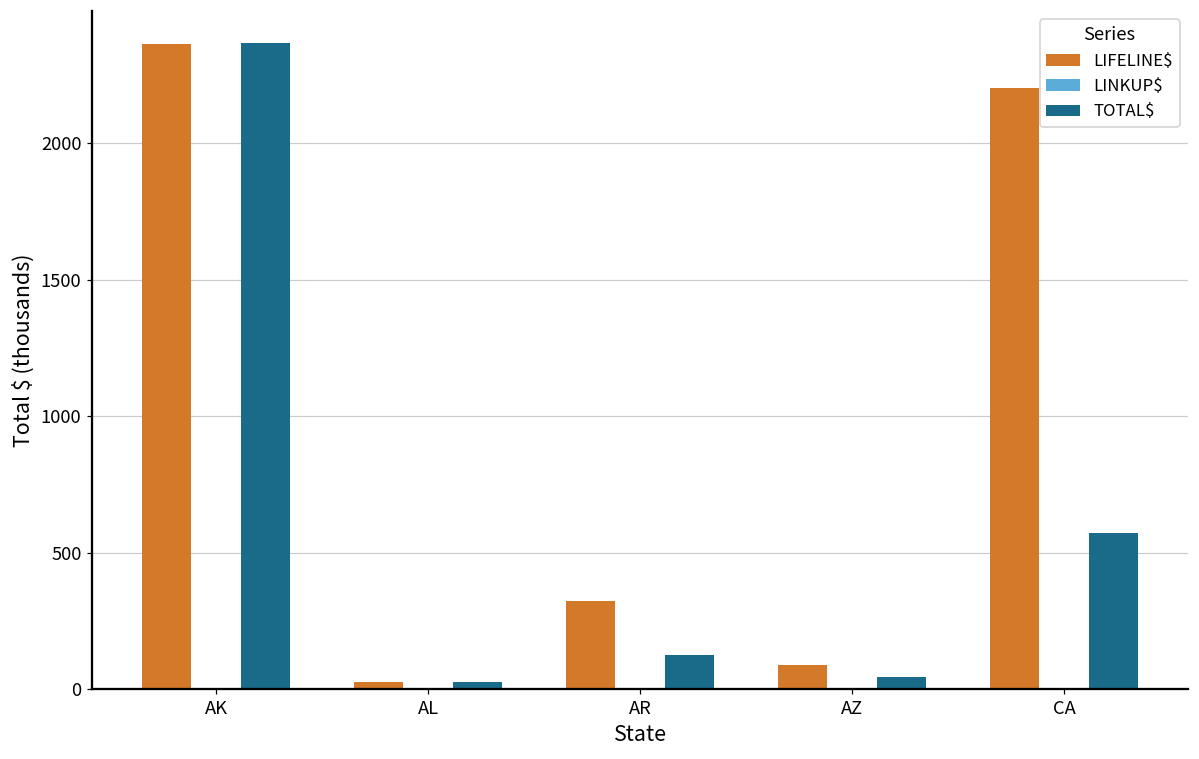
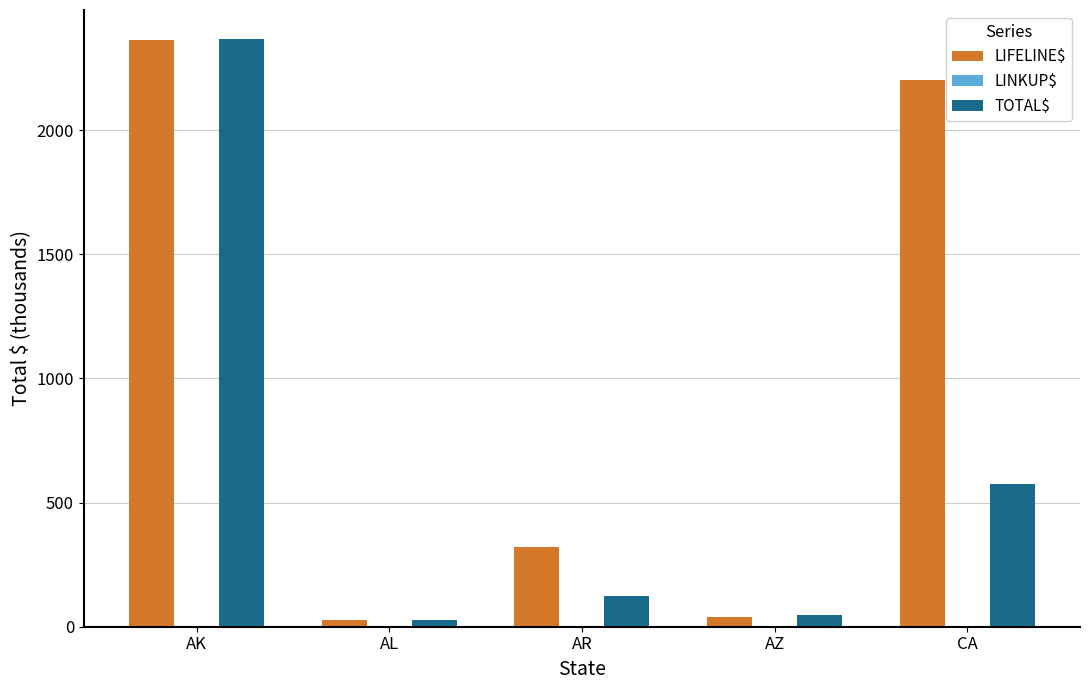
  {
    "LIFELINE$": {
      "AK": 2360,
      "AL": 30,
      "AR": 320,
-     "AZ": 90,
+     "AZ": 40,
      "CA": 2200
    },
    "LINKUP$": {
      "AL": 0
    },
    "TOTAL$": {
      "AK": 2370,
      "AL": 30,
      "AR": 120,
      "AZ": 50,
      "CA": 570
    }
  }
